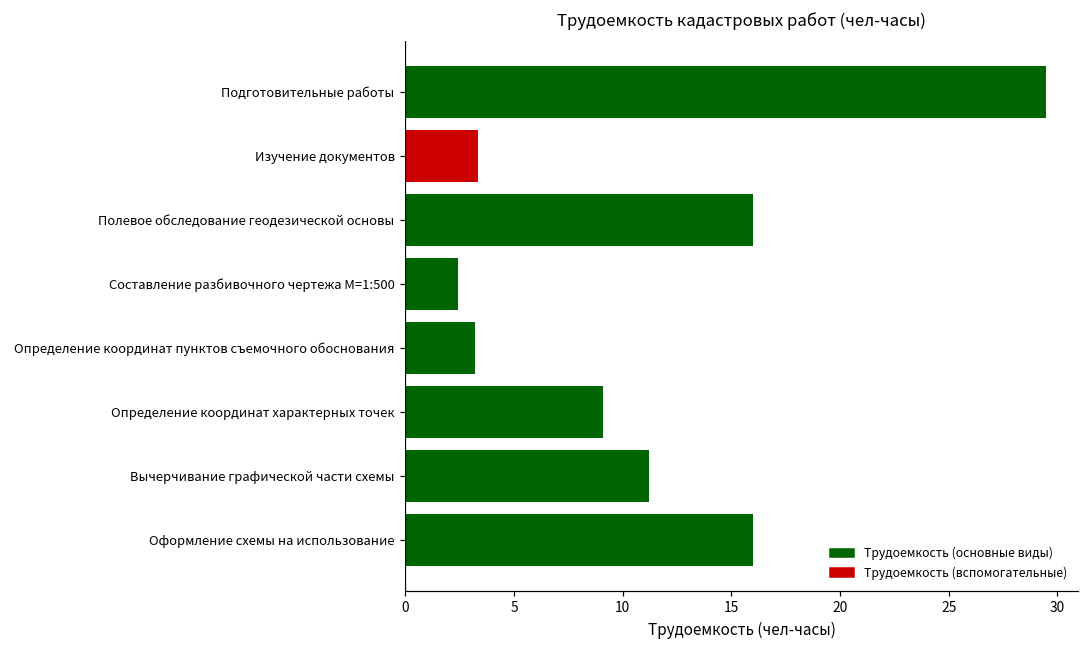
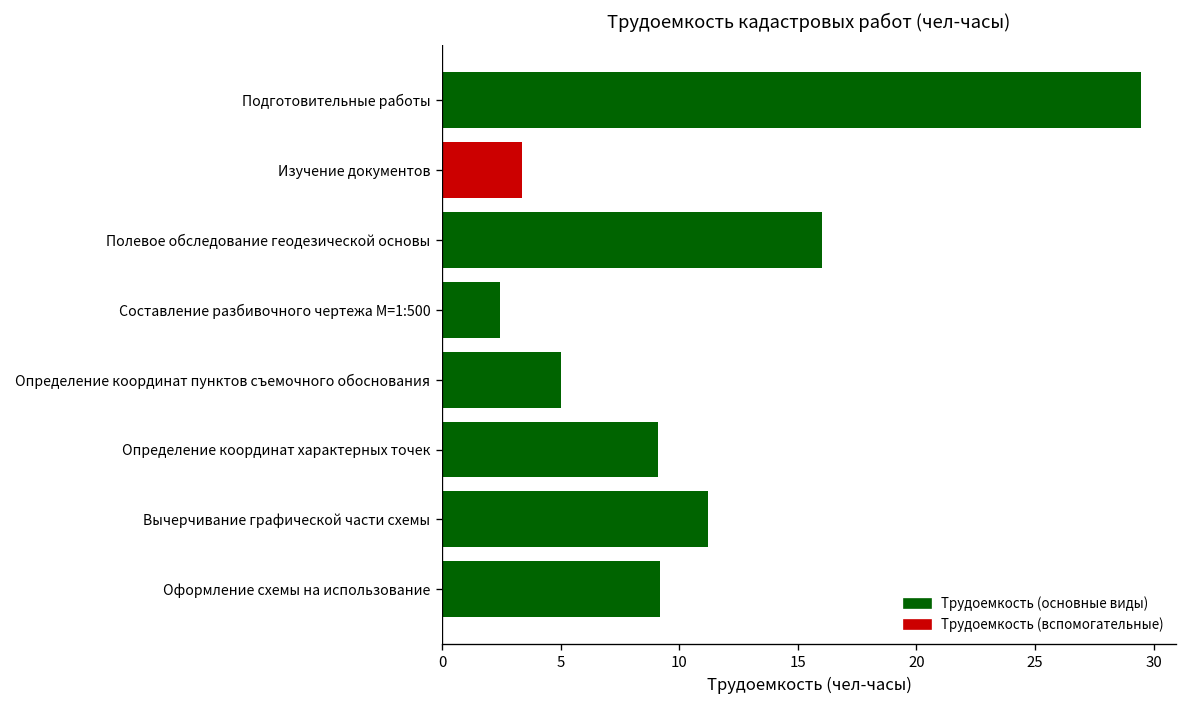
  {
    "Подготовительные работы": 29.5,
    "Изучение документов": 3.4,
    "Полевое обследование геодезической основы": 16.0,
    "Составление разбивочного чертежа М=1:500": 2.4,
-   "Определение координат пунктов съемочного обоснования": 3.2,
+   "Определение координат пунктов съемочного обоснования": 5.0,
    "Определение координат характерных точек": 9.1,
    "Вычерчивание графической части схемы": 11.2,
-   "Оформление схемы на использование": 16.0
+   "Оформление схемы на использование": 9.2
  }
